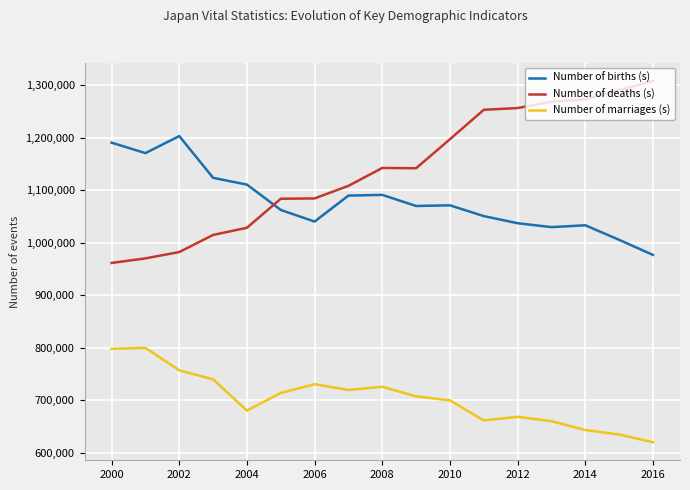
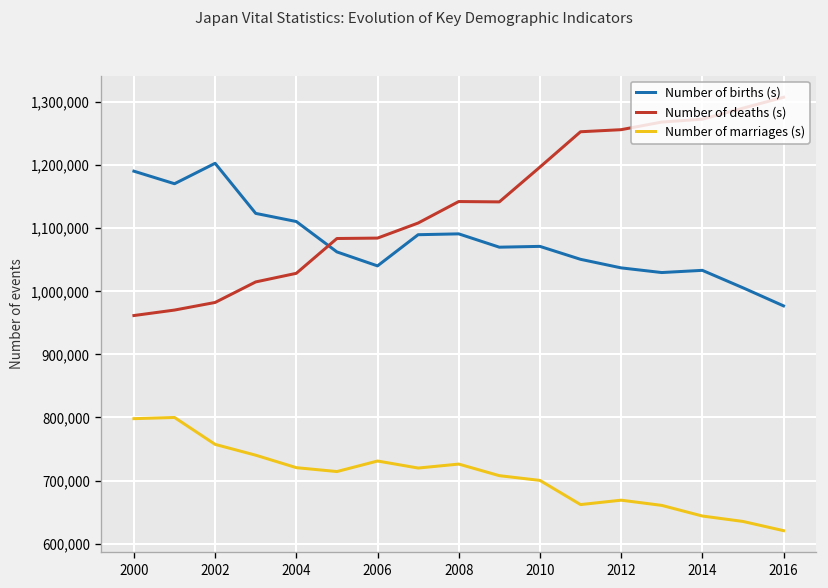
  {
    "Number of births (s)": {
      "2000": "1,190,000",
      "2002": "1,200,000",
      "2004": "1,110,000",
      "2006": "1,040,000",
      "2008": "1,090,000",
      "2010": "1,070,000",
      "2012": "1,040,000",
      "2014": "1,030,000",
      "2016": "980,000"
    },
    "Number of deaths (s)": {
      "2000": "960,000",
      "2002": "980,000",
      "2004": "1,030,000",
      "2006": "1,080,000",
      "2008": "1,140,000",
      "2010": "1,200,000",
      "2012": "1,260,000"
    },
    "Number of marriages (s)": {
      "2000": "800,000",
      "2002": "760,000",
-     "2004": "680,000",
+     "2004": "720,000",
      "2006": "730,000",
      "2008": "730,000",
      "2010": "700,000",
      "2012": "670,000",
      "2014": "640,000",
      "2016": "620,000"
    }
  }
